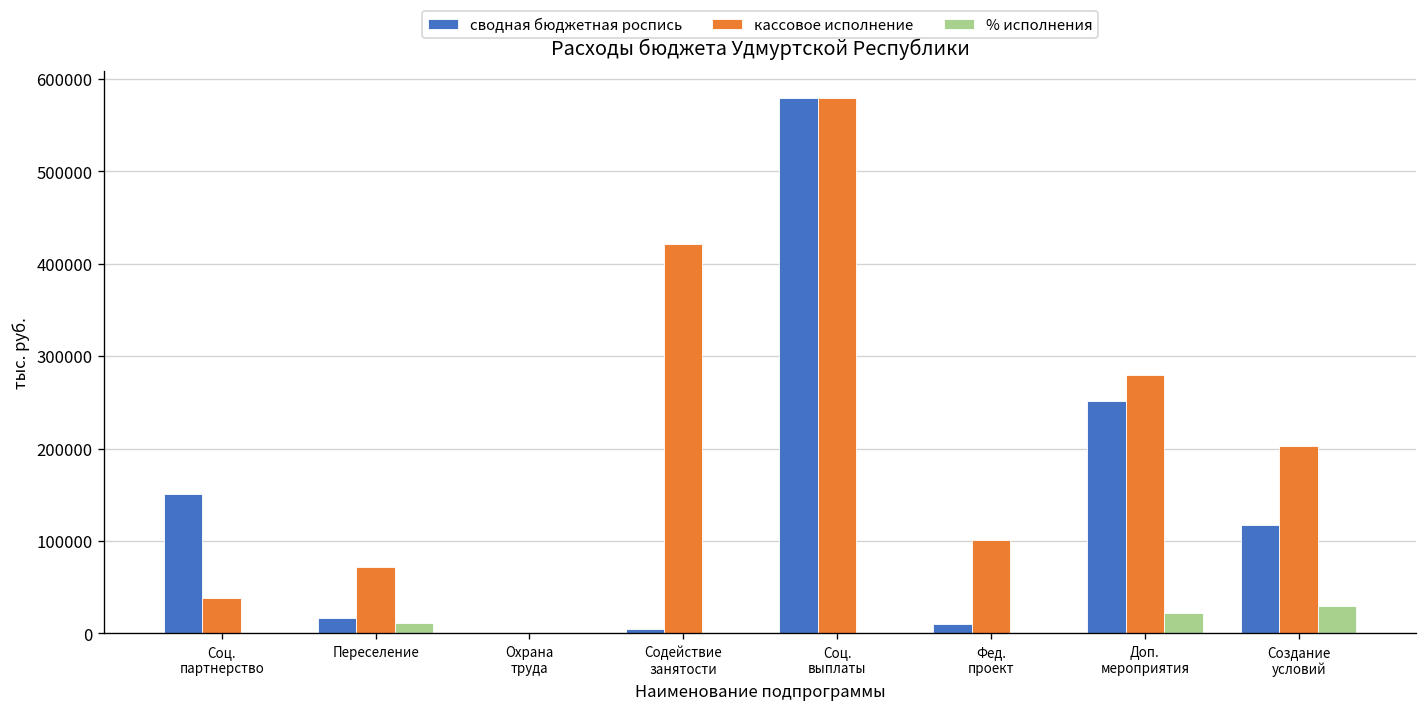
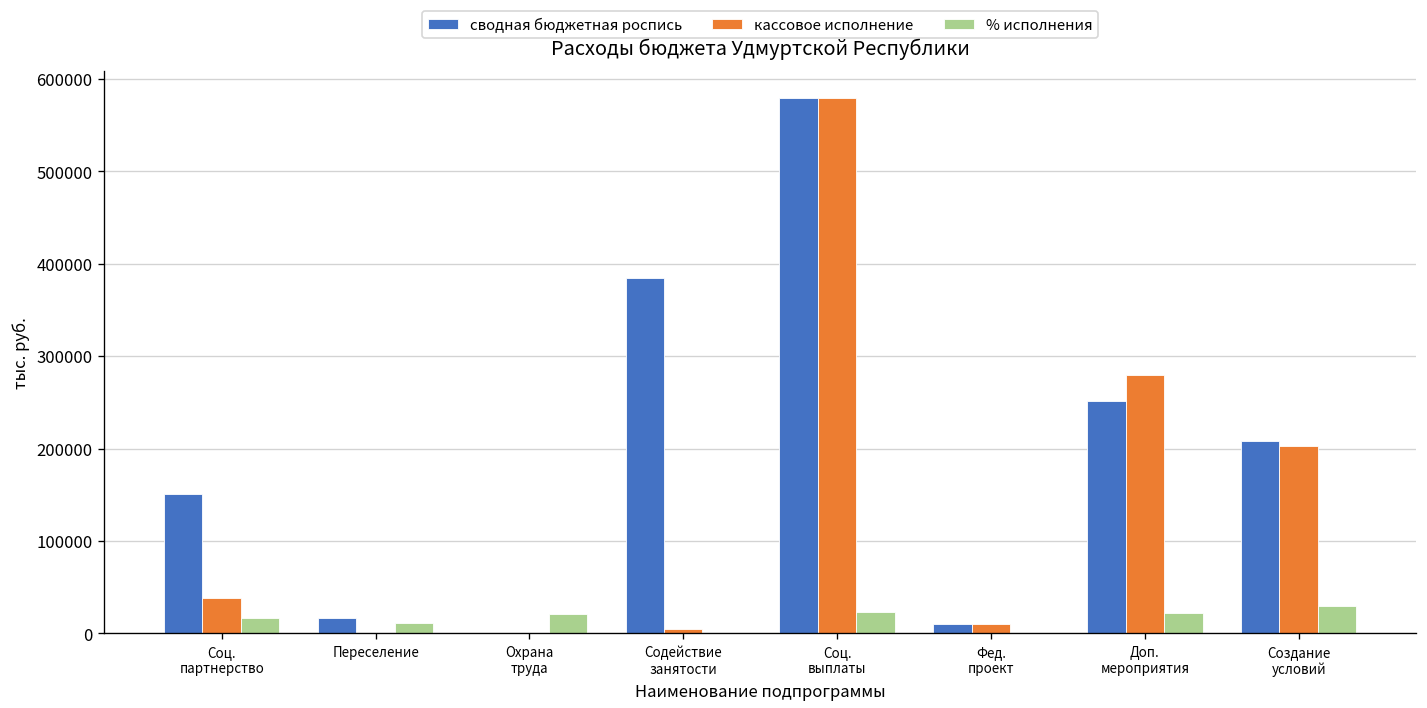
  {
    "сводная бюджетная роспись": {
      "Соц. партнерство": 150000,
      "Переселение": 20000,
-     "Содействие занятости": 10000,
+     "Содействие занятости": 380000,
      "Соц. выплаты": 580000,
      "Фед. проект": 10000,
      "Доп. мероприятия": 250000,
-     "Создание условий": 120000
+     "Создание условий": 210000
    },
    "кассовое исполнение": {
      "Соц. партнерство": 40000,
-     "Переселение": 70000,
-     "Содействие занятости": 420000,
+     "Переселение": 0,
+     "Содействие занятости": 0,
      "Соц. выплаты": 580000,
-     "Фед. проект": 100000,
+     "Фед. проект": 10000,
      "Доп. мероприятия": 280000,
      "Создание условий": 200000
    },
    "% исполнения": {
-     "Соц. партнерство": 0,
+     "Соц. партнерство": 20000,
      "Переселение": 10000,
-     "Охрана труда": 0,
-     "Соц. выплаты": 0,
+     "Охрана труда": 20000,
+     "Соц. выплаты": 20000,
      "Доп. мероприятия": 20000,
      "Создание условий": 30000
    }
  }
